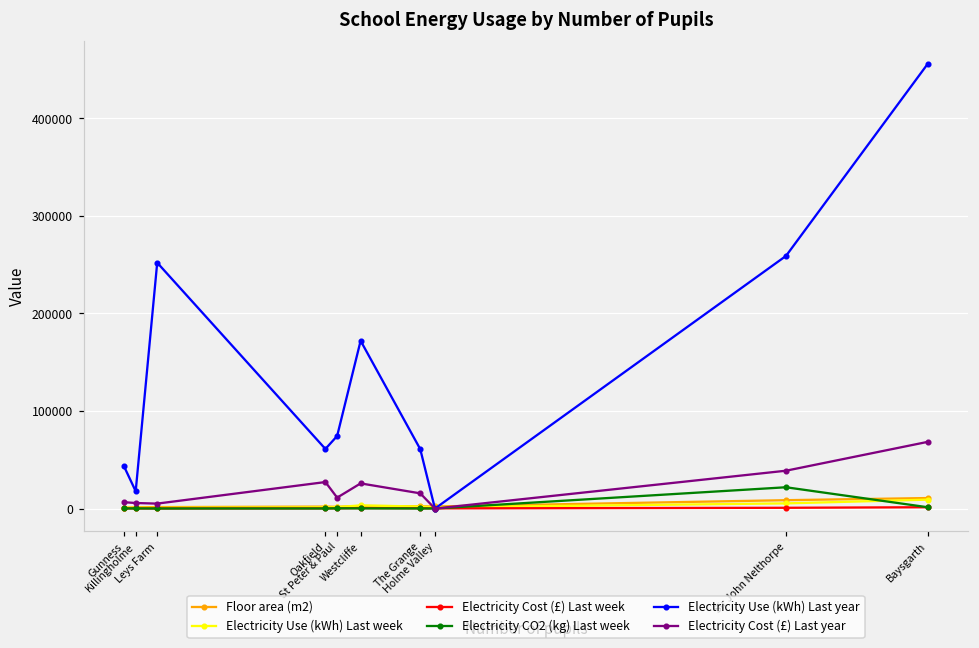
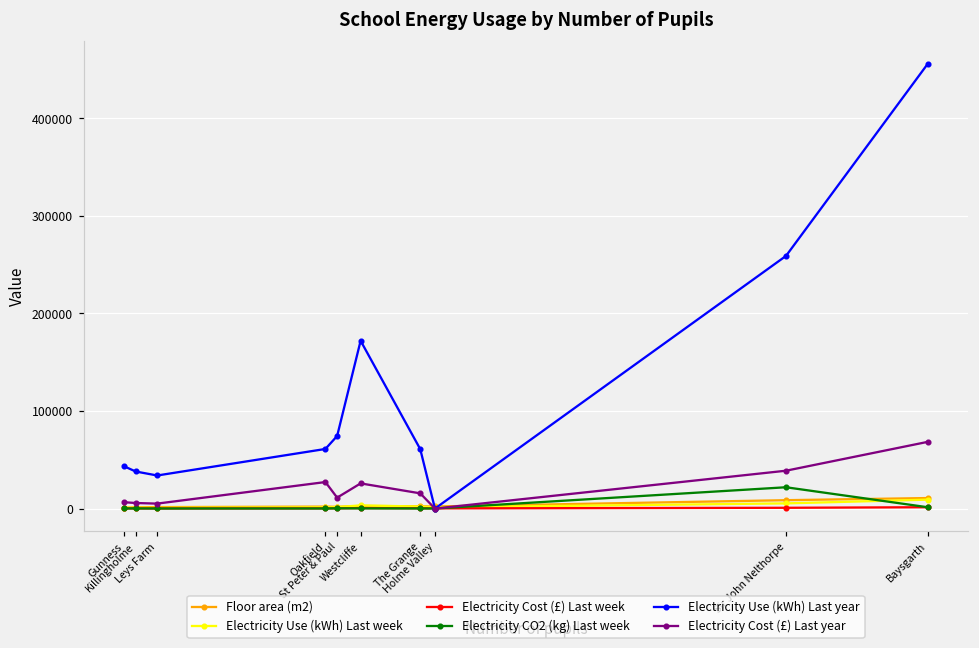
  {
    "Floor area (m2)": {
      "Sir John Nelthorpe": 10000
    },
    "Electricity Use (kWh) Last week": {
      "Sir John Nelthorpe": 10000
    },
    "Electricity Cost (£) Last week": {
      "Sir John Nelthorpe": 0
    },
    "Electricity CO2 (kg) Last week": {
      "Sir John Nelthorpe": 20000
    },
    "Electricity Use (kWh) Last year": {
      "Gunness": 40000,
-     "Killingholme": 20000,
-     "Leys Farm": 250000,
+     "Killingholme": 40000,
+     "Leys Farm": 30000,
      "Oakfield": 60000,
      "St Peter & Paul": 70000,
      "Westcliffe": 170000,
      "The Grange": 60000,
      "Sir John Nelthorpe": 260000,
      "Baysgarth": 460000
    },
    "Electricity Cost (£) Last year": {
      "Gunness": 10000,
      "Killingholme": 10000,
      "Leys Farm": 10000,
      "Oakfield": 30000,
      "St Peter & Paul": 10000,
      "Westcliffe": 30000,
      "The Grange": 20000,
      "Sir John Nelthorpe": 40000,
      "Baysgarth": 70000
    }
  }
